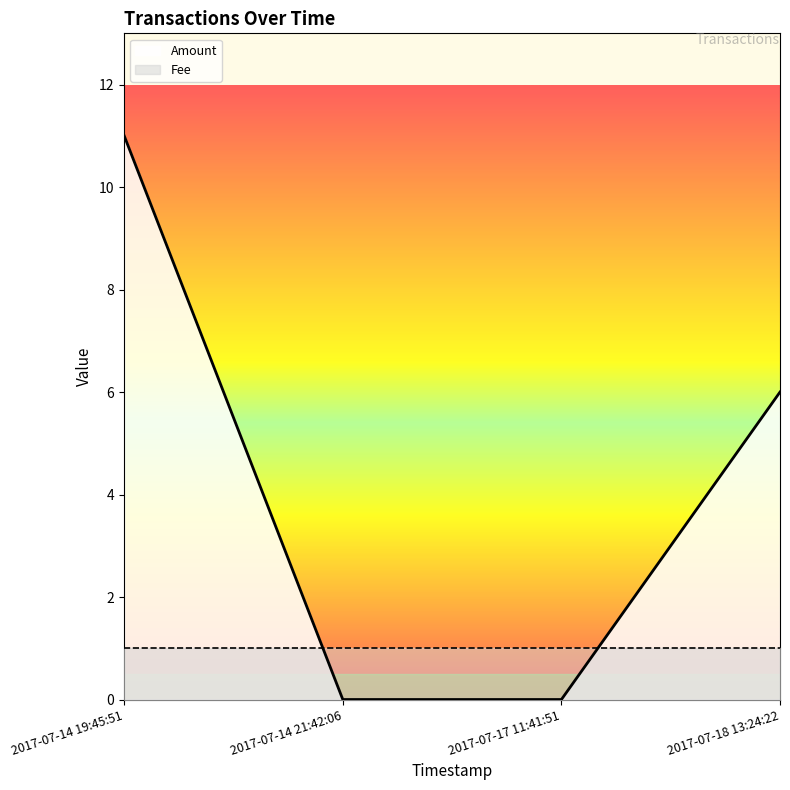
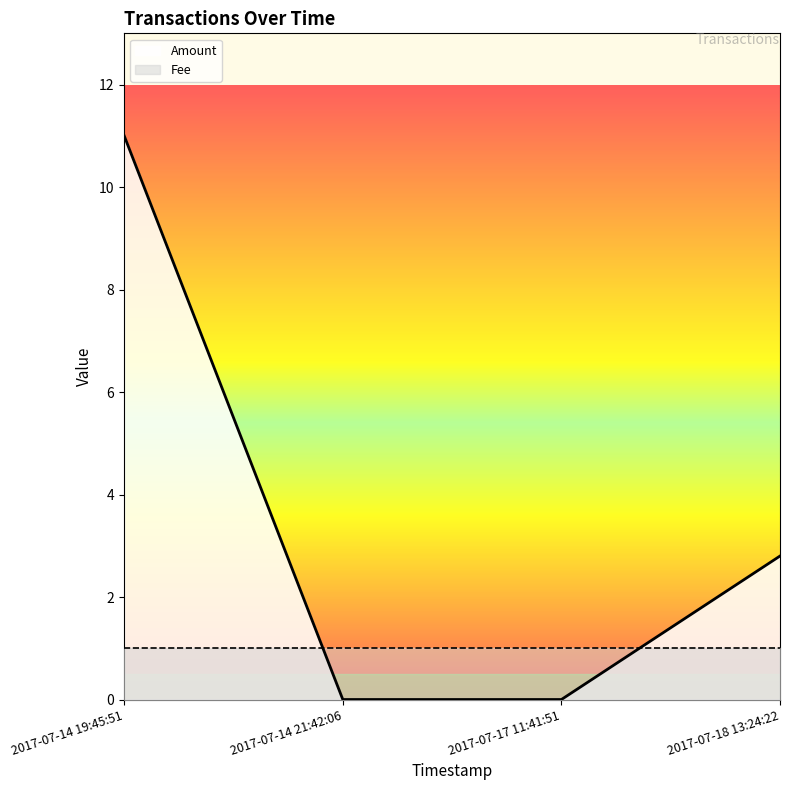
  {
    "Amount": {
      "2017-07-14 19:45:51": 11.0,
-     "2017-07-18 13:24:22": 6.0
+     "2017-07-18 13:24:22": 2.8
    },
    "Fee": {
      "2017-07-14 19:45:51": 1.0,
      "2017-07-14 21:42:06": 1.0,
      "2017-07-17 11:41:51": 1.0,
      "2017-07-18 13:24:22": 1.0
    }
  }
